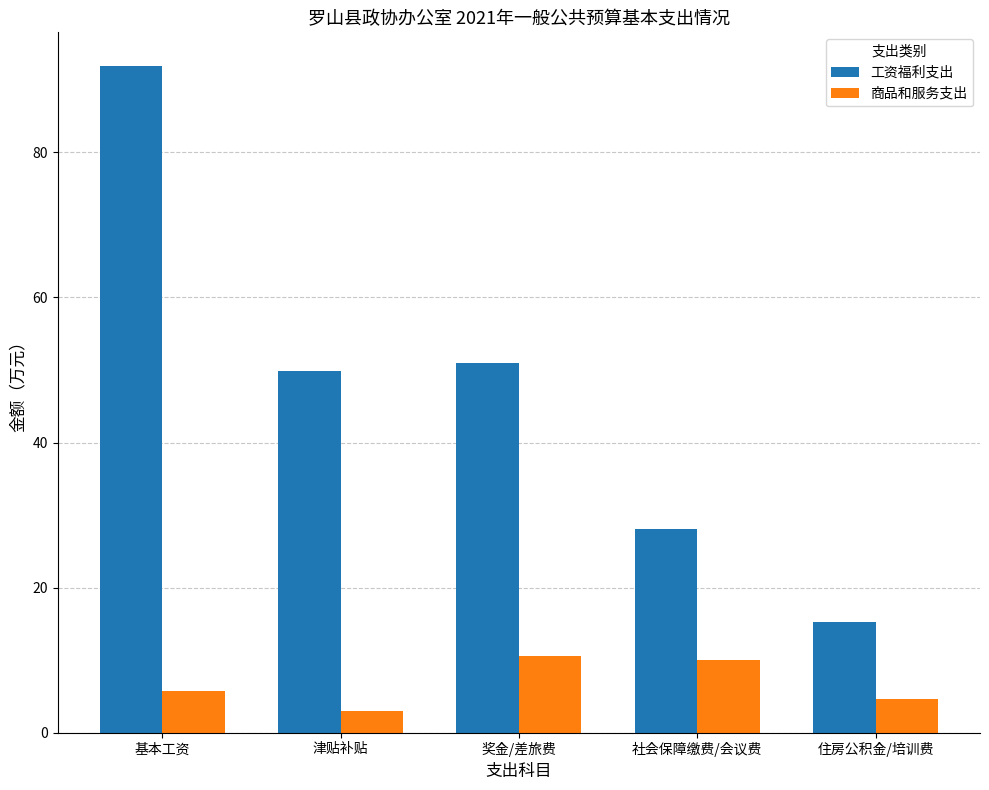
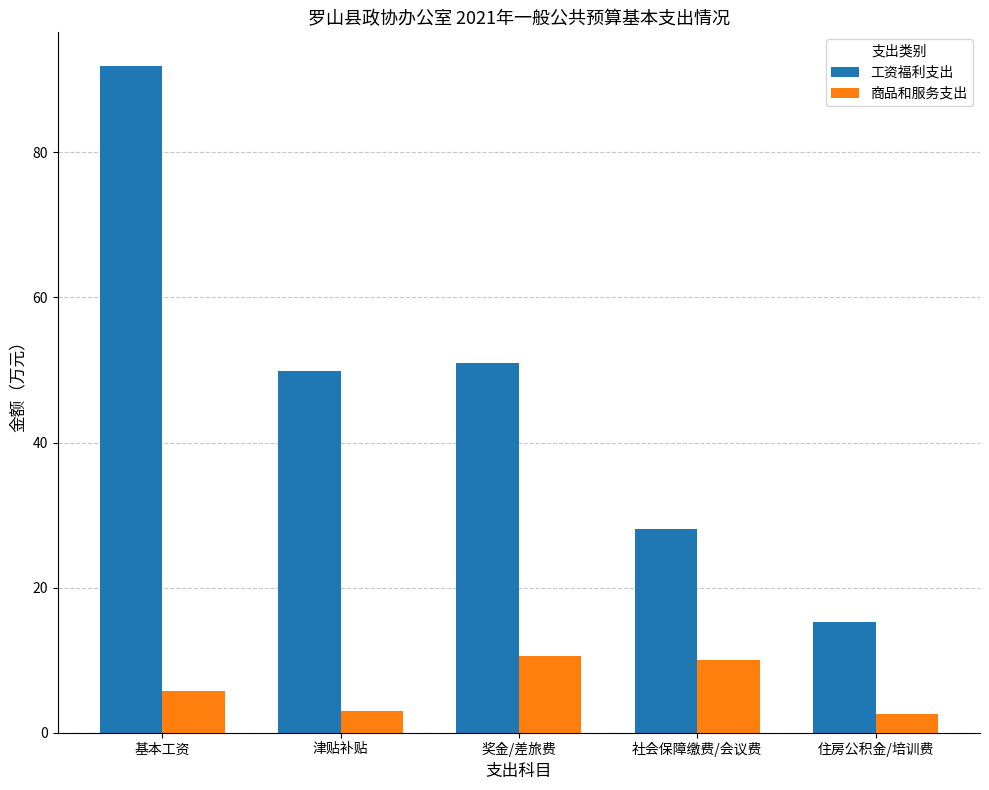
  {
    "工资福利支出": {
      "基本工资": 92,
      "津贴补贴": 50,
      "奖金/差旅费": 51,
      "社会保障缴费/会议费": 28,
      "住房公积金/培训费": 15
    },
    "商品和服务支出": {
      "基本工资": 6,
      "津贴补贴": 3,
      "奖金/差旅费": 11,
      "社会保障缴费/会议费": 10,
-     "住房公积金/培训费": 5
+     "住房公积金/培训费": 3
    }
  }
